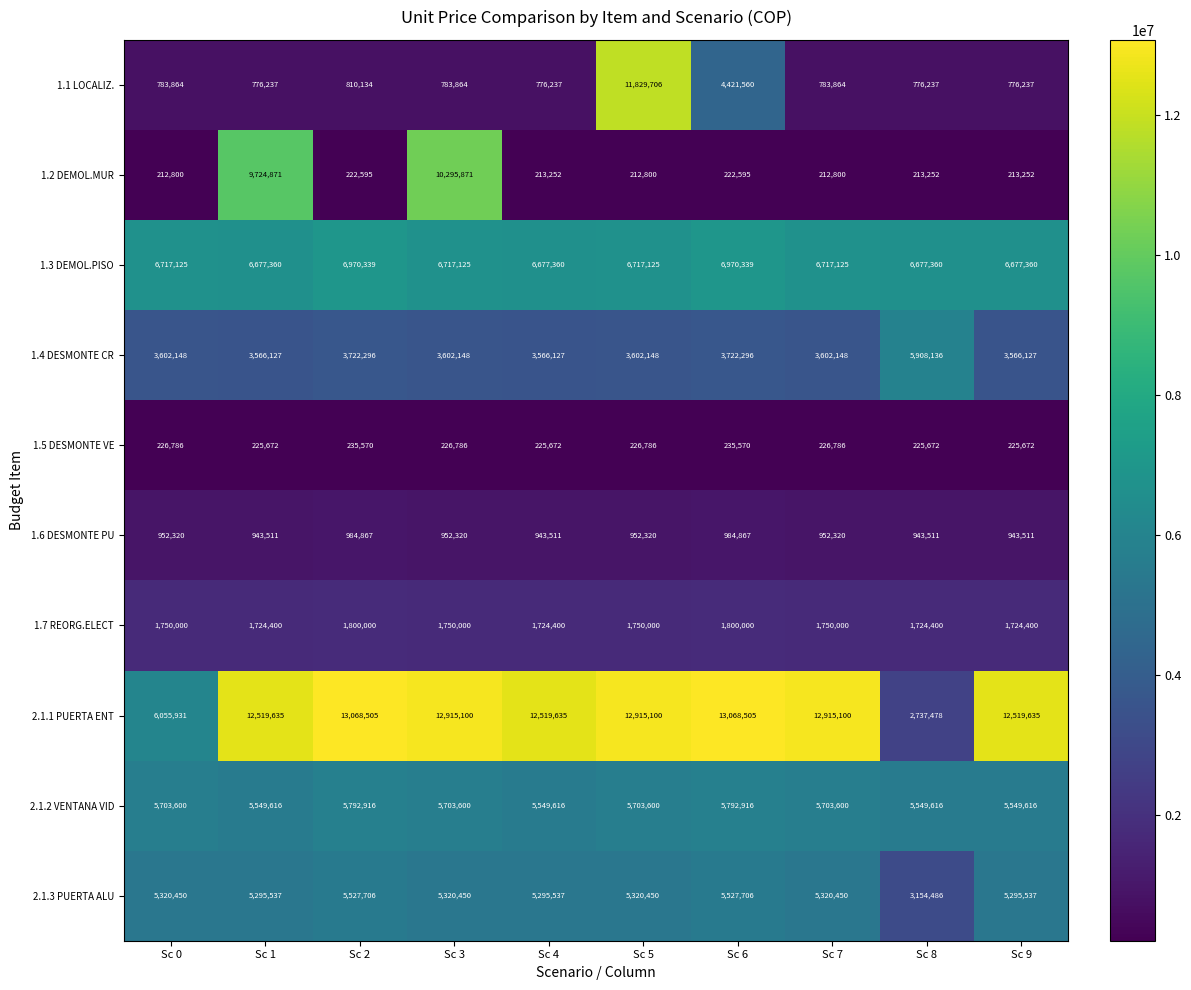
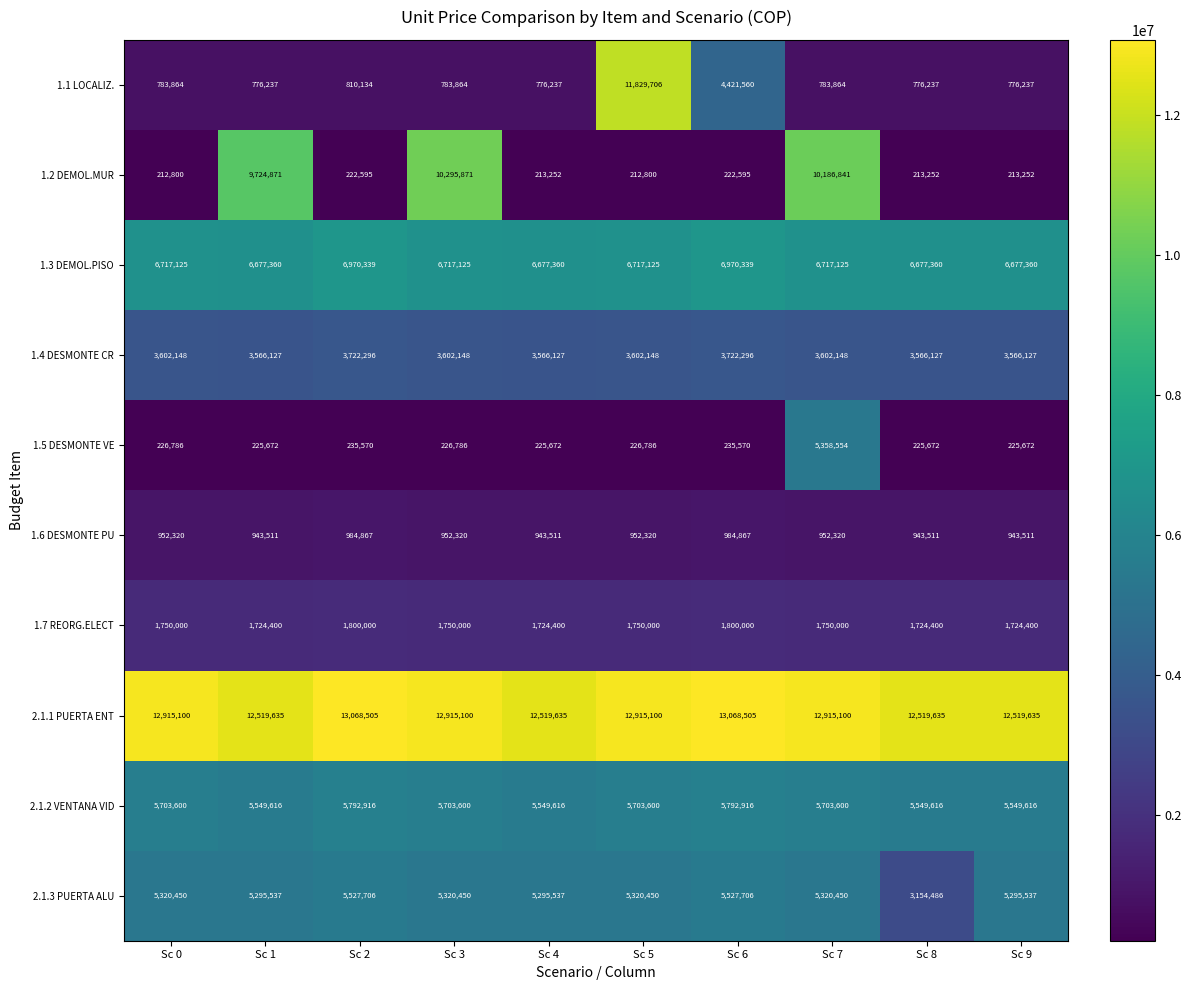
  {
    "1.1 LOCALIZ.": {
      "Sc 0": "783,864",
      "Sc 1": "776,237",
      "Sc 2": "810,134",
      "Sc 3": "783,864",
      "Sc 4": "776,237",
      "Sc 5": "11,829,706",
      "Sc 6": "4,421,560",
      "Sc 7": "783,864",
      "Sc 8": "776,237",
      "Sc 9": "776,237"
    },
    "1.2 DEMOL.MUR": {
      "Sc 0": "212,800",
      "Sc 1": "9,724,871",
      "Sc 2": "222,595",
      "Sc 3": "10,295,871",
      "Sc 4": "213,252",
      "Sc 5": "212,800",
      "Sc 6": "222,595",
-     "Sc 7": "212,800",
+     "Sc 7": "10,186,841",
      "Sc 8": "213,252",
      "Sc 9": "213,252"
    },
    "1.3 DEMOL.PISO": {
      "Sc 0": "6,717,125",
      "Sc 1": "6,677,360",
      "Sc 2": "6,970,339",
      "Sc 3": "6,717,125",
      "Sc 4": "6,677,360",
      "Sc 5": "6,717,125",
      "Sc 6": "6,970,339",
      "Sc 7": "6,717,125",
      "Sc 8": "6,677,360",
      "Sc 9": "6,677,360"
    },
    "1.4 DESMONTE CR": {
      "Sc 0": "3,602,148",
      "Sc 1": "3,566,127",
      "Sc 2": "3,722,296",
      "Sc 3": "3,602,148",
      "Sc 4": "3,566,127",
      "Sc 5": "3,602,148",
      "Sc 6": "3,722,296",
      "Sc 7": "3,602,148",
-     "Sc 8": "5,908,136",
+     "Sc 8": "3,566,127",
      "Sc 9": "3,566,127"
    },
    "1.5 DESMONTE VE": {
      "Sc 0": "226,786",
      "Sc 1": "225,672",
      "Sc 2": "235,570",
      "Sc 3": "226,786",
      "Sc 4": "225,672",
      "Sc 5": "226,786",
      "Sc 6": "235,570",
-     "Sc 7": "226,786",
+     "Sc 7": "5,358,554",
      "Sc 8": "225,672",
      "Sc 9": "225,672"
    },
    "1.6 DESMONTE PU": {
      "Sc 0": "952,320",
      "Sc 1": "943,511",
      "Sc 2": "984,867",
      "Sc 3": "952,320",
      "Sc 4": "943,511",
      "Sc 5": "952,320",
      "Sc 6": "984,867",
      "Sc 7": "952,320",
      "Sc 8": "943,511",
      "Sc 9": "943,511"
    },
    "1.7 REORG.ELECT": {
      "Sc 0": "1,750,000",
      "Sc 1": "1,724,400",
      "Sc 2": "1,800,000",
      "Sc 3": "1,750,000",
      "Sc 4": "1,724,400",
      "Sc 5": "1,750,000",
      "Sc 6": "1,800,000",
      "Sc 7": "1,750,000",
      "Sc 8": "1,724,400",
      "Sc 9": "1,724,400"
    },
    "2.1.1 PUERTA ENT": {
-     "Sc 0": "6,055,931",
+     "Sc 0": "12,915,100",
      "Sc 1": "12,519,635",
      "Sc 2": "13,068,505",
      "Sc 3": "12,915,100",
      "Sc 4": "12,519,635",
      "Sc 5": "12,915,100",
      "Sc 6": "13,068,505",
      "Sc 7": "12,915,100",
-     "Sc 8": "2,737,478",
+     "Sc 8": "12,519,635",
      "Sc 9": "12,519,635"
    },
    "2.1.2 VENTANA VID": {
      "Sc 0": "5,703,600",
      "Sc 1": "5,549,616",
      "Sc 2": "5,792,916",
      "Sc 3": "5,703,600",
      "Sc 4": "5,549,616",
      "Sc 5": "5,703,600",
      "Sc 6": "5,792,916",
      "Sc 7": "5,703,600",
      "Sc 8": "5,549,616",
      "Sc 9": "5,549,616"
    },
    "2.1.3 PUERTA ALU": {
      "Sc 0": "5,320,450",
      "Sc 1": "5,295,537",
      "Sc 2": "5,527,706",
      "Sc 3": "5,320,450",
      "Sc 4": "5,295,537",
      "Sc 5": "5,320,450",
      "Sc 6": "5,527,706",
      "Sc 7": "5,320,450",
      "Sc 8": "3,154,486",
      "Sc 9": "5,295,537"
    }
  }
